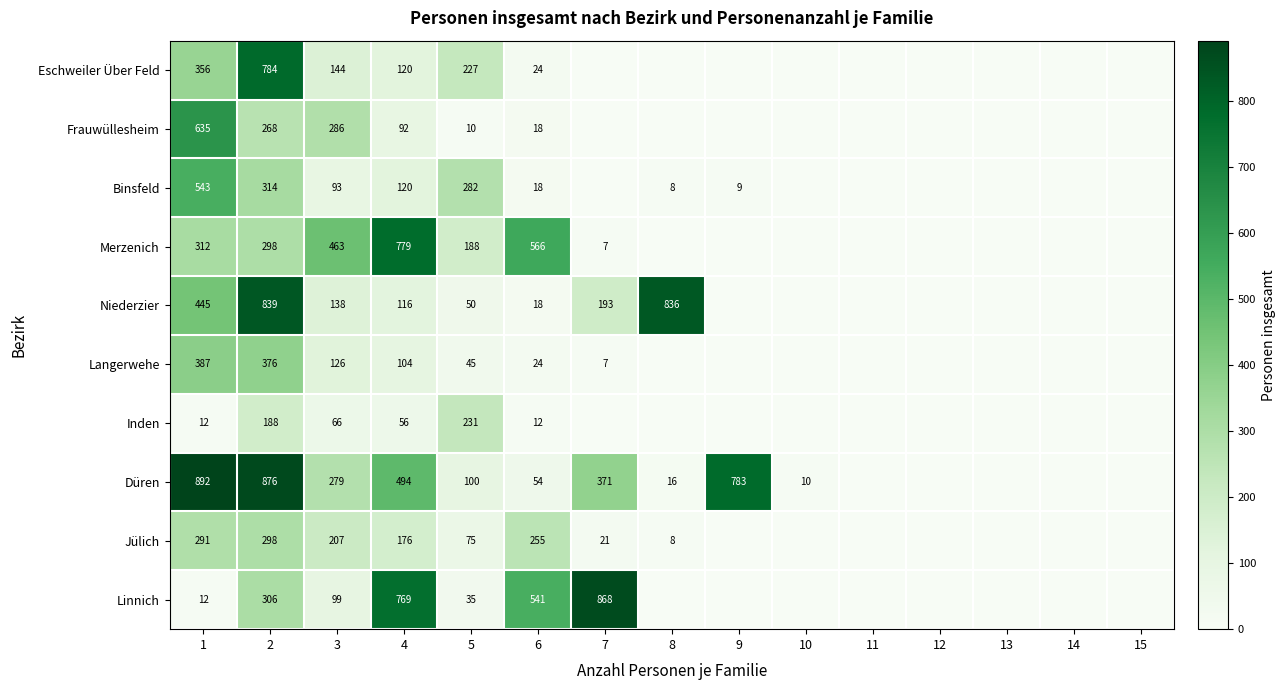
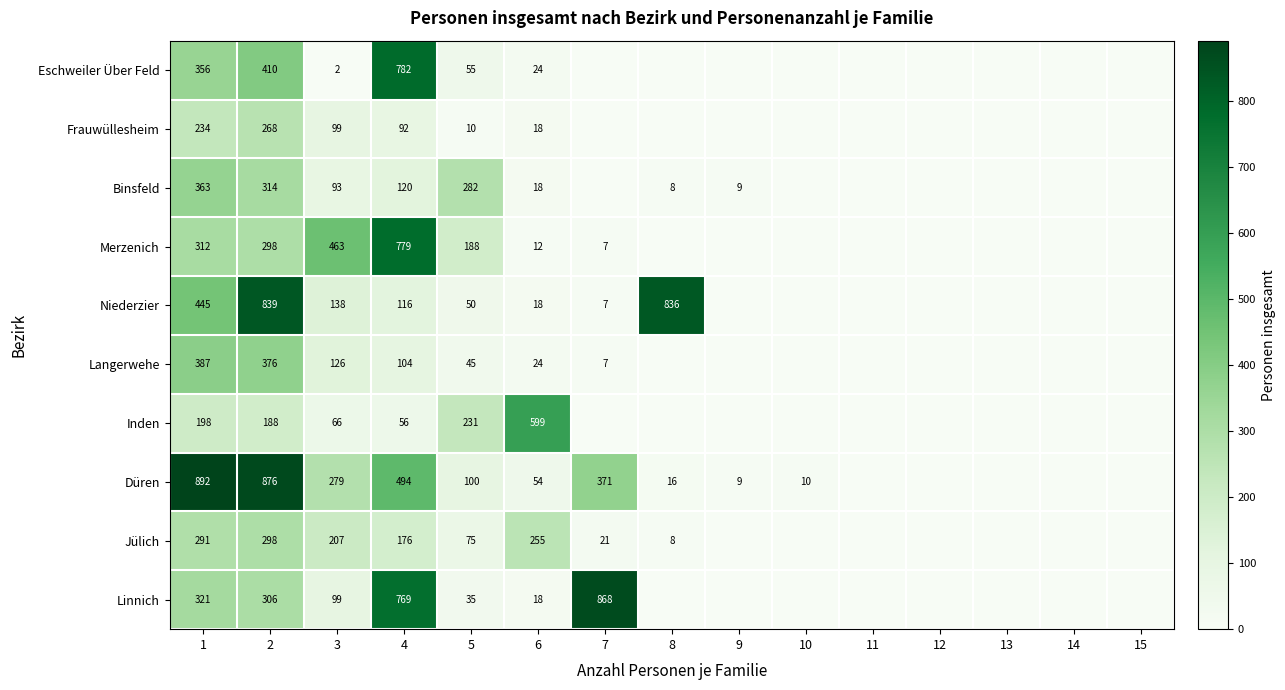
  {
    "Eschweiler Über Feld": {
      "1": 356,
-     "2": 784,
-     "3": 144,
-     "4": 120,
-     "5": 227,
+     "2": 410,
+     "3": 2,
+     "4": 782,
+     "5": 55,
      "6": 24
    },
    "Frauwüllesheim": {
-     "1": 635,
+     "1": 234,
      "2": 268,
-     "3": 286,
+     "3": 99,
      "4": 92,
      "5": 10,
      "6": 18
    },
    "Binsfeld": {
-     "1": 543,
+     "1": 363,
      "2": 314,
      "3": 93,
      "4": 120,
      "5": 282,
      "6": 18,
      "8": 8,
      "9": 9
    },
    "Merzenich": {
      "1": 312,
      "2": 298,
      "3": 463,
      "4": 779,
      "5": 188,
-     "6": 566,
+     "6": 12,
      "7": 7
    },
    "Niederzier": {
      "1": 445,
      "2": 839,
      "3": 138,
      "4": 116,
      "5": 50,
      "6": 18,
-     "7": 193,
+     "7": 7,
      "8": 836
    },
    "Langerwehe": {
      "1": 387,
      "2": 376,
      "3": 126,
      "4": 104,
      "5": 45,
      "6": 24,
      "7": 7
    },
    "Inden": {
-     "1": 12,
+     "1": 198,
      "2": 188,
      "3": 66,
      "4": 56,
      "5": 231,
-     "6": 12
+     "6": 599
    },
    "Düren": {
      "1": 892,
      "2": 876,
      "3": 279,
      "4": 494,
      "5": 100,
      "6": 54,
      "7": 371,
      "8": 16,
-     "9": 783,
+     "9": 9,
      "10": 10
    },
    "Jülich": {
      "1": 291,
      "2": 298,
      "3": 207,
      "4": 176,
      "5": 75,
      "6": 255,
      "7": 21,
      "8": 8
    },
    "Linnich": {
-     "1": 12,
+     "1": 321,
      "2": 306,
      "3": 99,
      "4": 769,
      "5": 35,
-     "6": 541,
+     "6": 18,
      "7": 868
    }
  }
